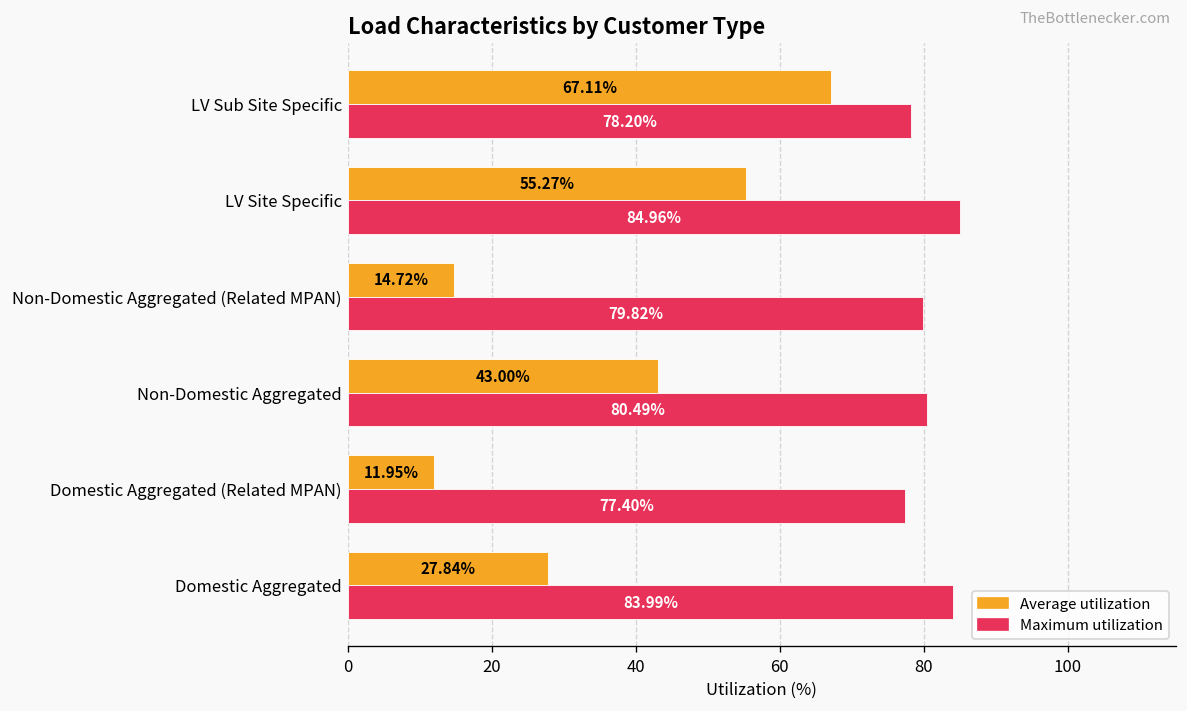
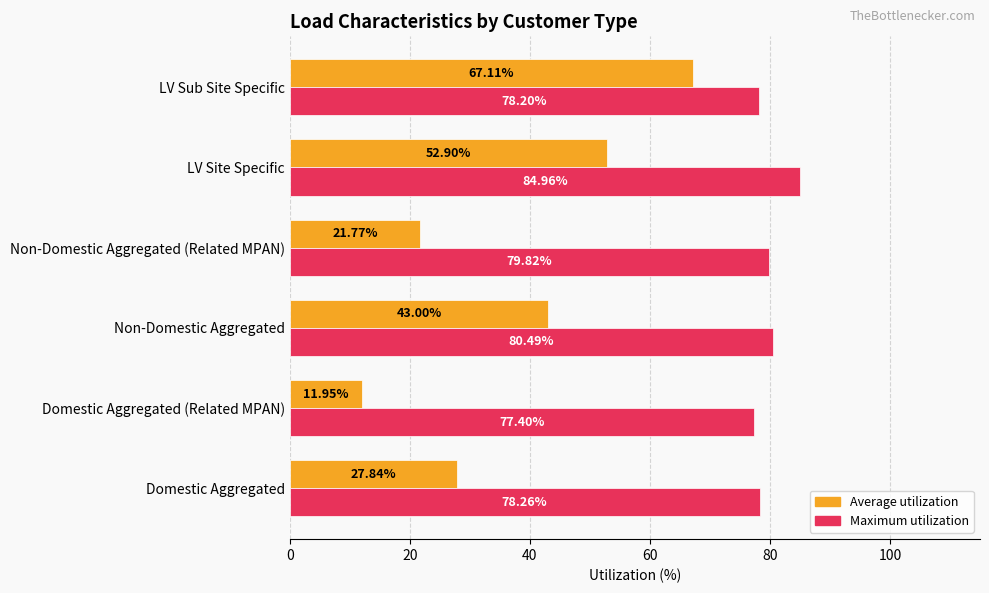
  {
    "Average utilization": {
      "LV Sub Site Specific": "67.11%",
-     "LV Site Specific": "55.27%",
-     "Non-Domestic Aggregated (Related MPAN)": "14.72%",
+     "LV Site Specific": "52.90%",
+     "Non-Domestic Aggregated (Related MPAN)": "21.77%",
      "Non-Domestic Aggregated": "43.00%",
      "Domestic Aggregated (Related MPAN)": "11.95%",
      "Domestic Aggregated": "27.84%"
    },
    "Maximum utilization": {
      "LV Sub Site Specific": "78.20%",
      "LV Site Specific": "84.96%",
      "Non-Domestic Aggregated (Related MPAN)": "79.82%",
      "Non-Domestic Aggregated": "80.49%",
      "Domestic Aggregated (Related MPAN)": "77.40%",
-     "Domestic Aggregated": "83.99%"
+     "Domestic Aggregated": "78.26%"
    }
  }
